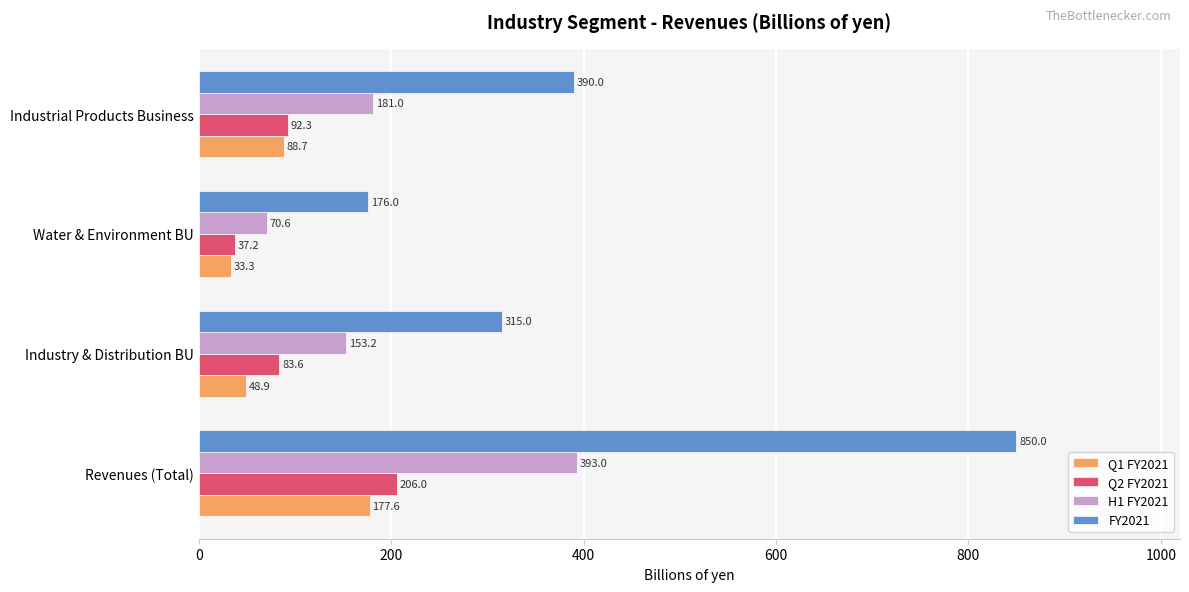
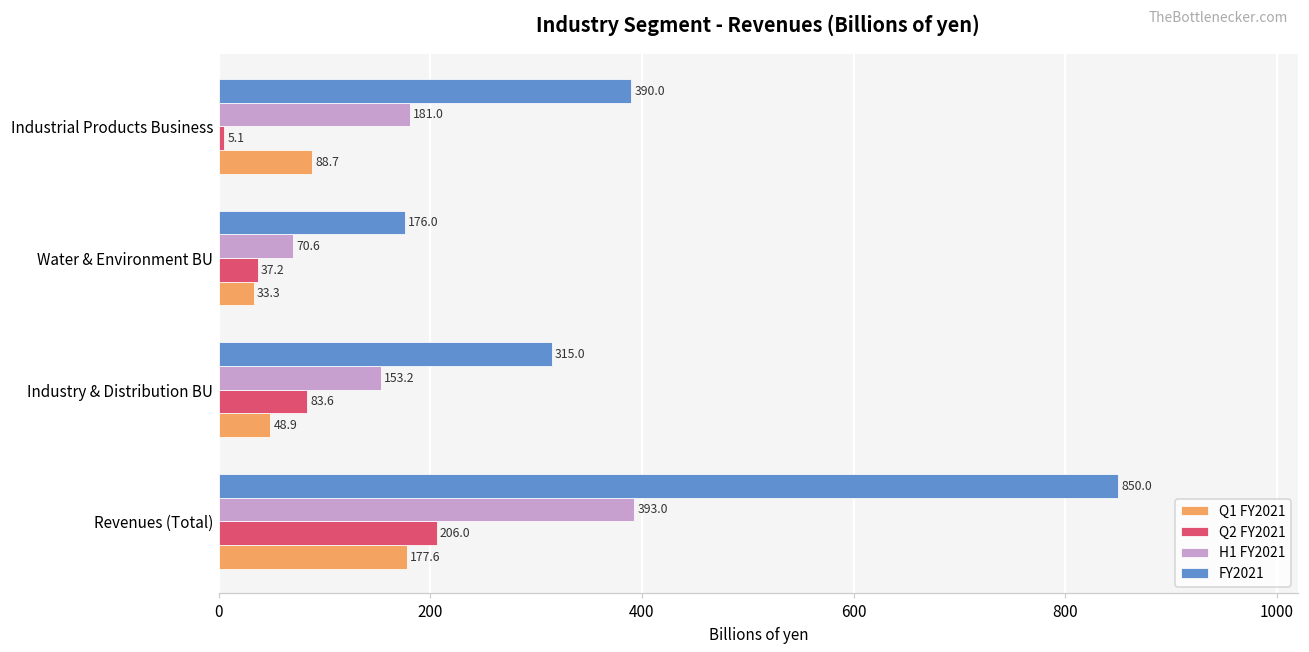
  {
    "Q1 FY2021": {
      "Industrial Products Business": 88.7,
      "Water & Environment BU": 33.3,
      "Industry & Distribution BU": 48.9,
      "Revenues (Total)": 177.6
    },
    "Q2 FY2021": {
-     "Industrial Products Business": 92.3,
+     "Industrial Products Business": 5.1,
      "Water & Environment BU": 37.2,
      "Industry & Distribution BU": 83.6,
      "Revenues (Total)": 206.0
    },
    "H1 FY2021": {
      "Industrial Products Business": 181.0,
      "Water & Environment BU": 70.6,
      "Industry & Distribution BU": 153.2,
      "Revenues (Total)": 393.0
    },
    "FY2021": {
      "Industrial Products Business": 390.0,
      "Water & Environment BU": 176.0,
      "Industry & Distribution BU": 315.0,
      "Revenues (Total)": 850.0
    }
  }
